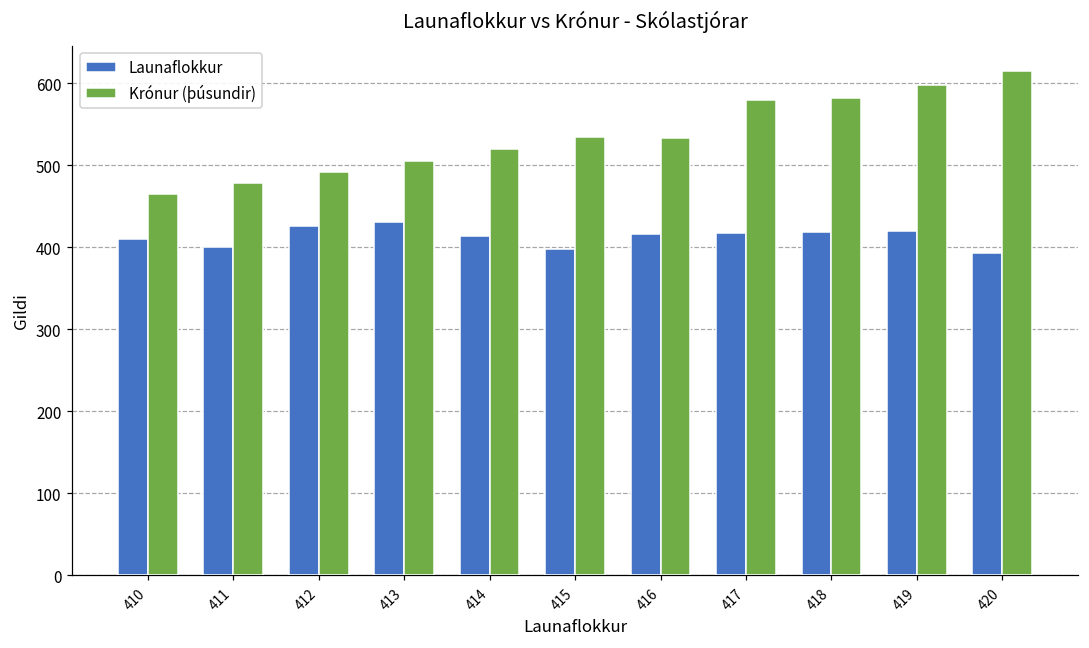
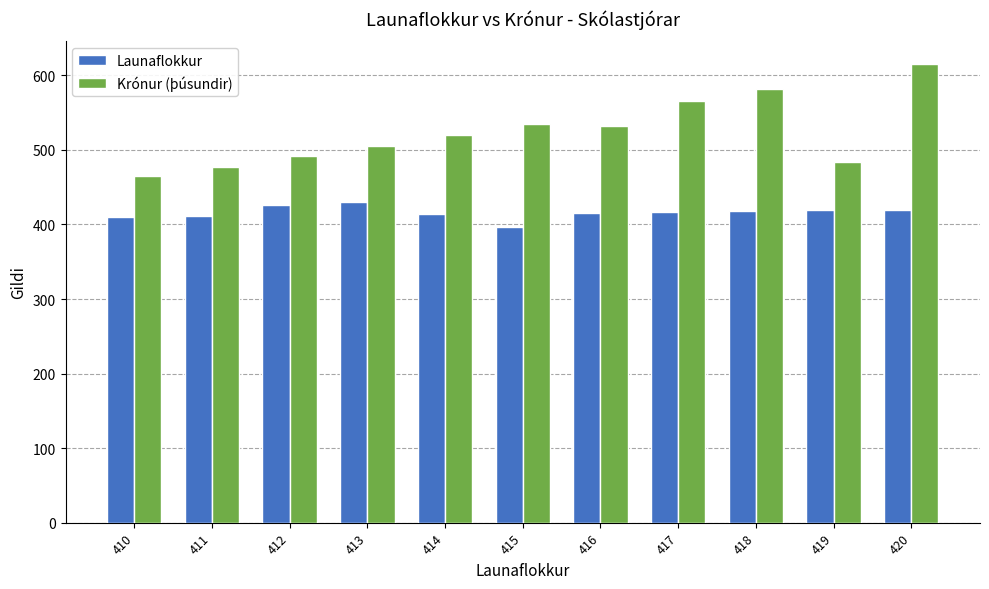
  {
    "Launaflokkur": {
      "410": 410,
-     "411": 400,
+     "411": 410,
      "412": 430,
      "413": 430,
      "414": 410,
      "415": 400,
      "416": 420,
      "417": 420,
      "418": 420,
      "419": 420,
-     "420": 390
+     "420": 420
    },
    "Krónur (þúsundir)": {
      "410": 460,
      "411": 480,
      "412": 490,
      "413": 510,
      "414": 520,
      "415": 530,
      "416": 530,
-     "417": 580,
+     "417": 570,
      "418": 580,
-     "419": 600,
+     "419": 480,
      "420": 610
    }
  }
